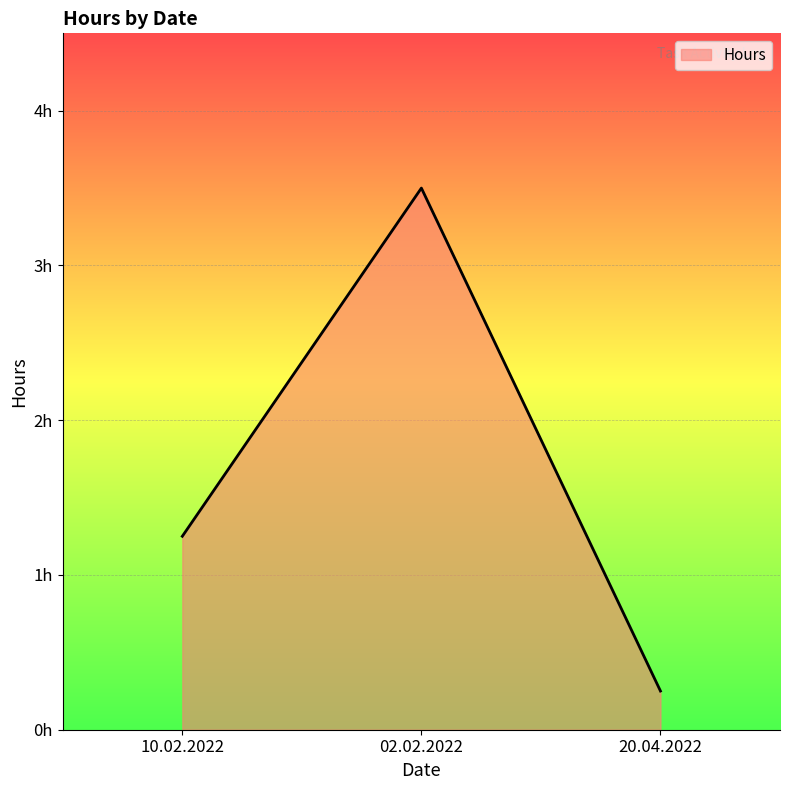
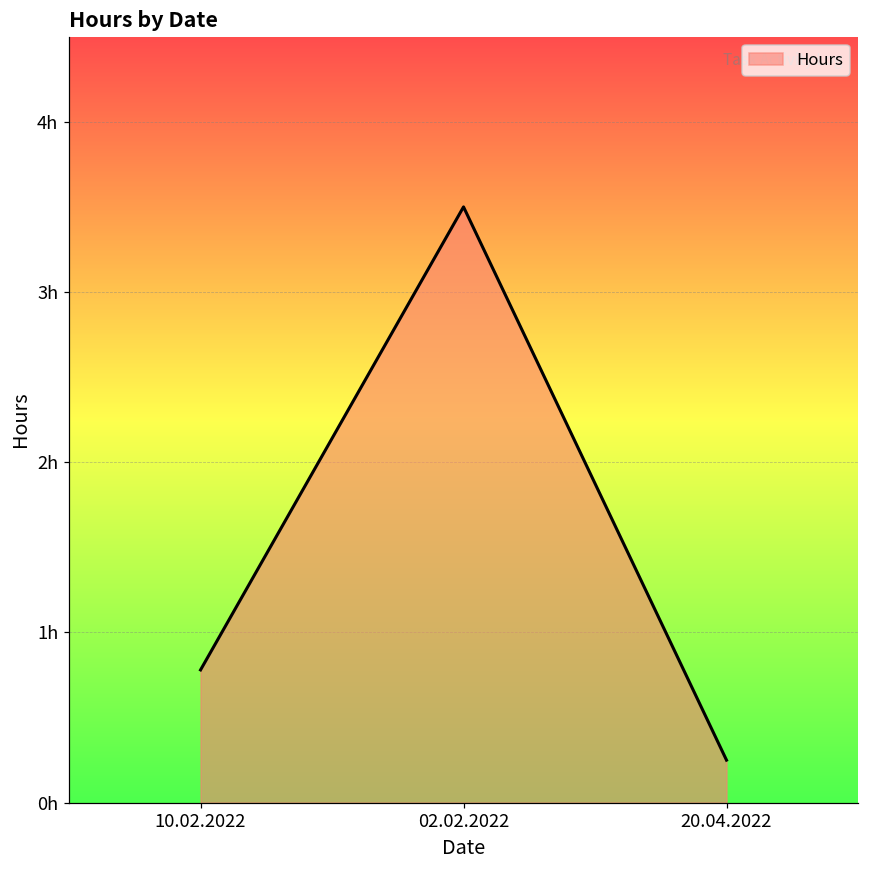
  {
-   "10.02.2022": "1.25h",
+   "10.02.2022": "0.78h",
    "02.02.2022": "3.50h",
    "20.04.2022": "0.25h"
  }
